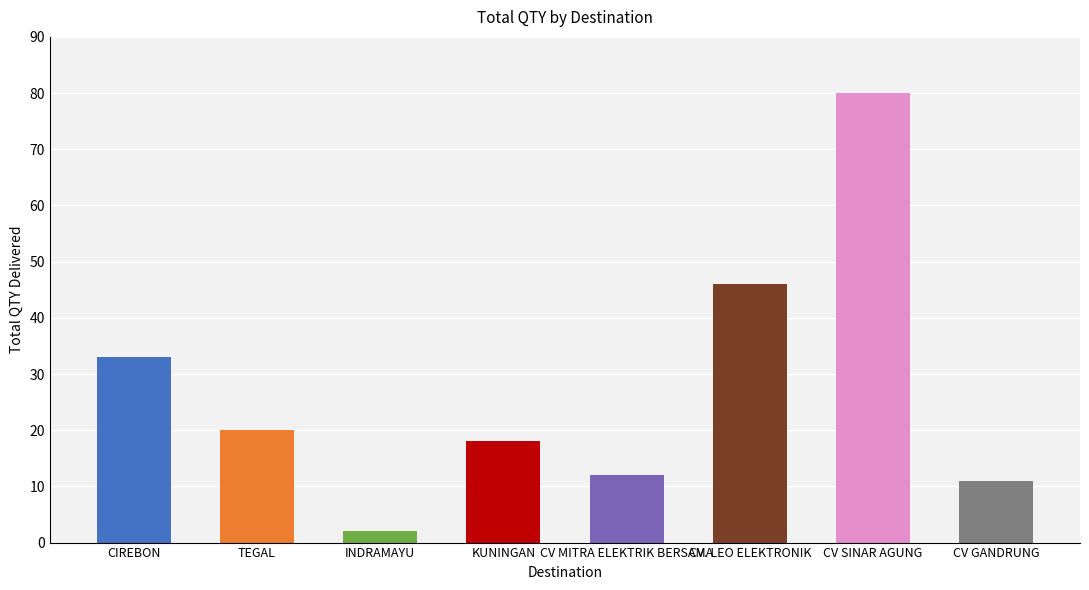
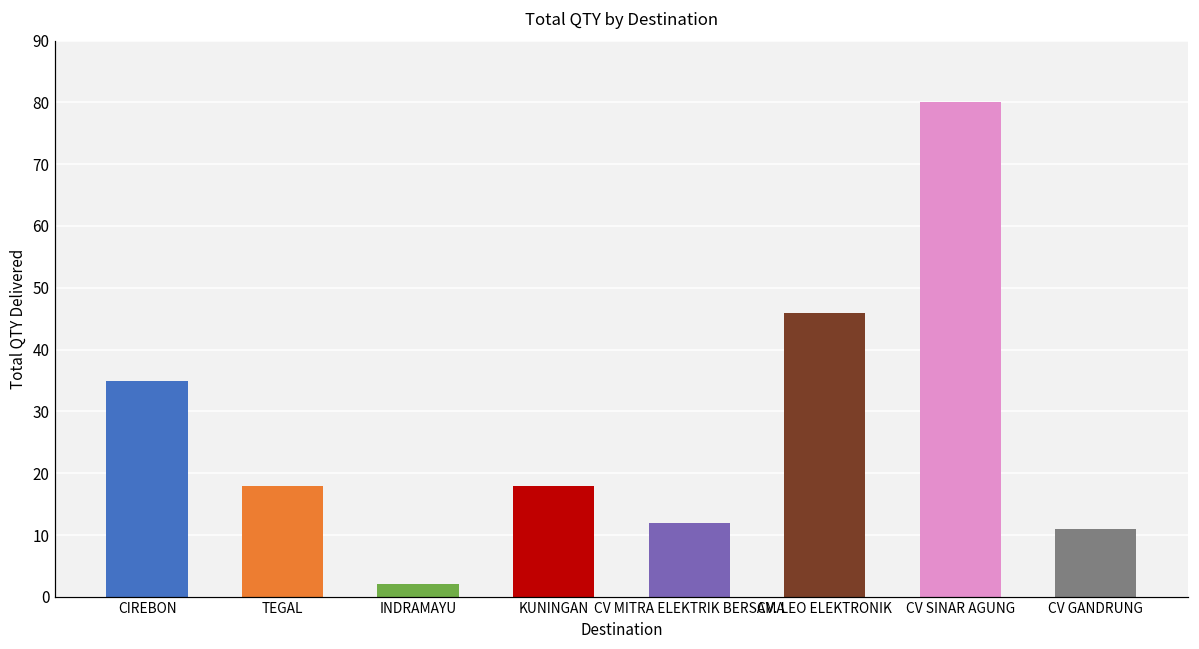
  {
-   "CIREBON": 33,
-   "TEGAL": 20,
+   "CIREBON": 35,
+   "TEGAL": 18,
    "INDRAMAYU": 2,
    "KUNINGAN": 18,
    "CV MITRA ELEKTRIK BERSAMA": 12,
    "CV SINAR AGUNG": 80,
    "CV GANDRUNG": 11
  }
